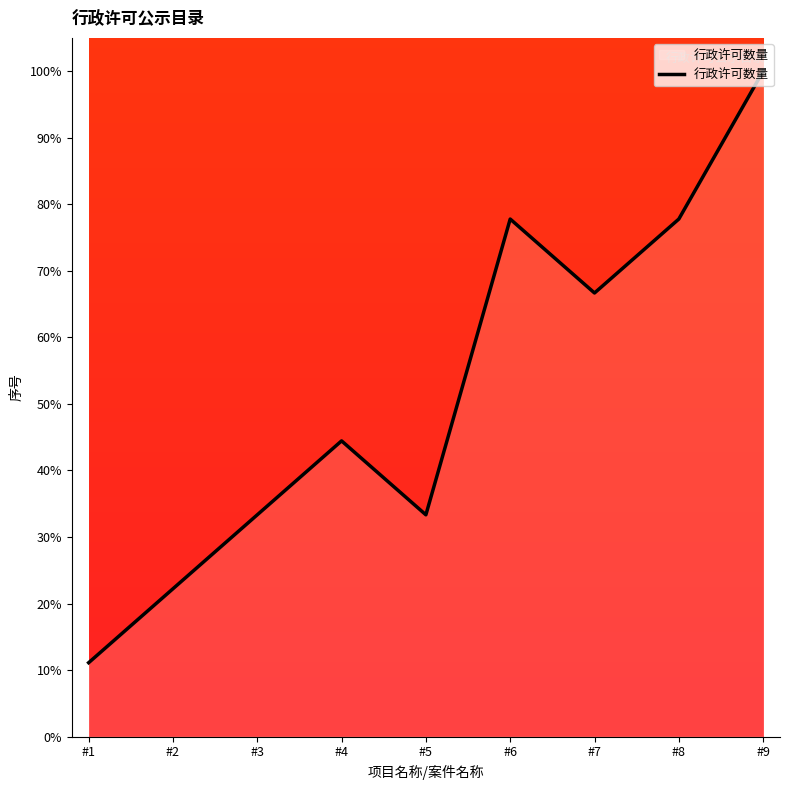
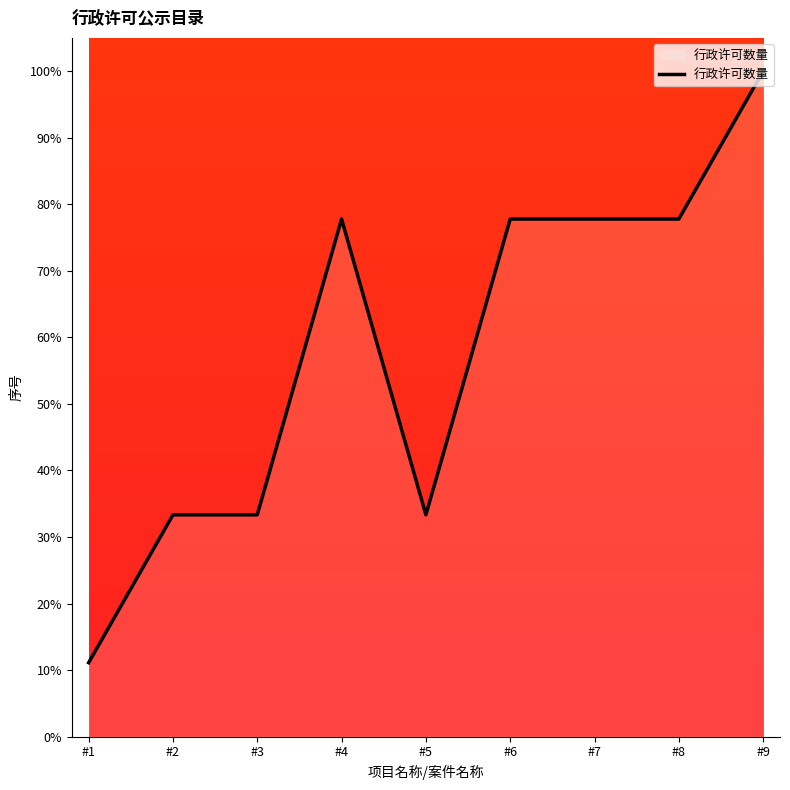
  {
    "#1": "11%",
-   "#2": "22%",
+   "#2": "33%",
    "#3": "33%",
-   "#4": "44%",
+   "#4": "78%",
    "#5": "33%",
    "#6": "78%",
-   "#7": "67%",
+   "#7": "78%",
    "#8": "78%"
  }
